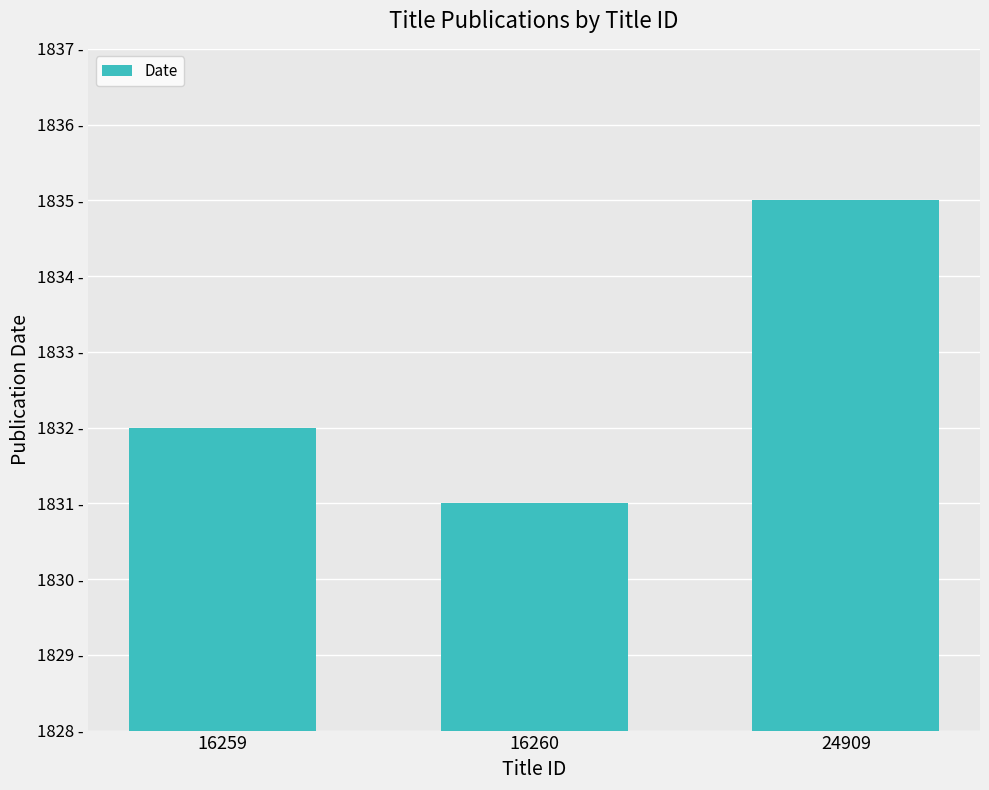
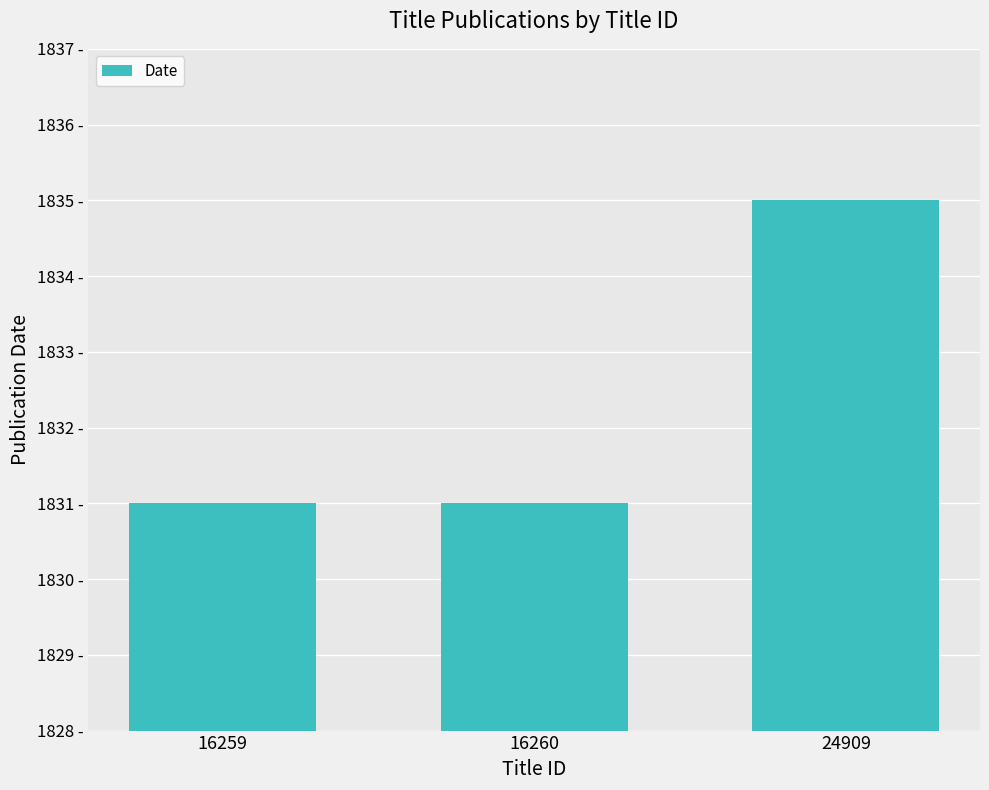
  {
-   "16259": "1832 -",
+   "16259": "1831 -",
    "16260": "1831 -",
    "24909": "1835 -"
  }
